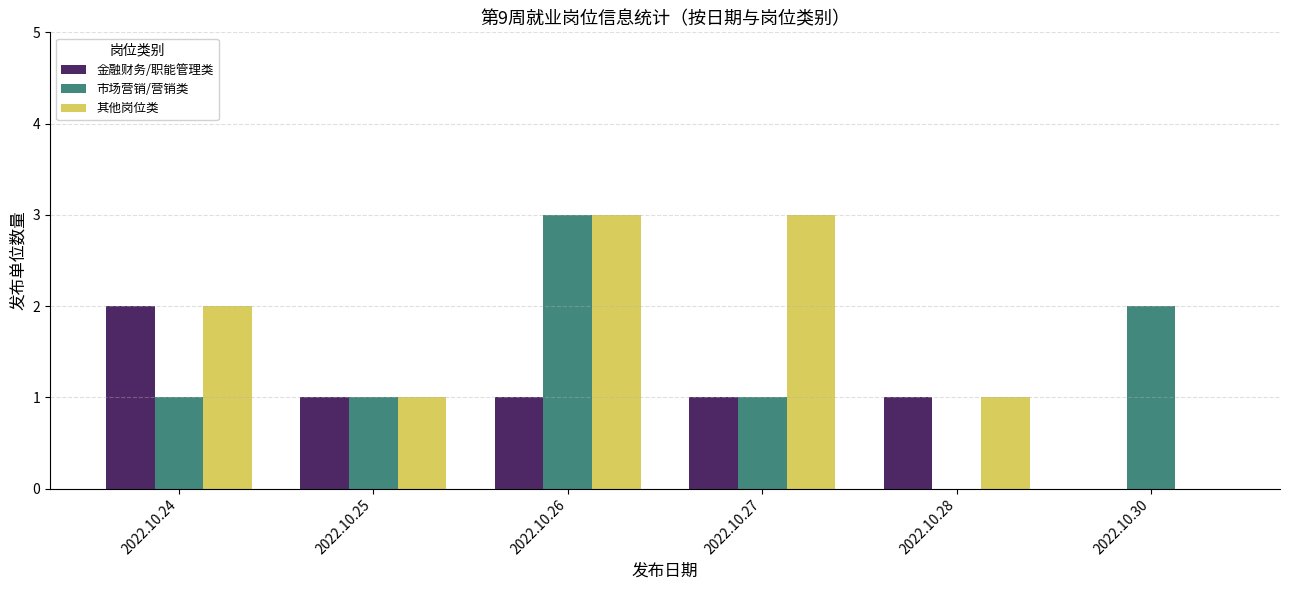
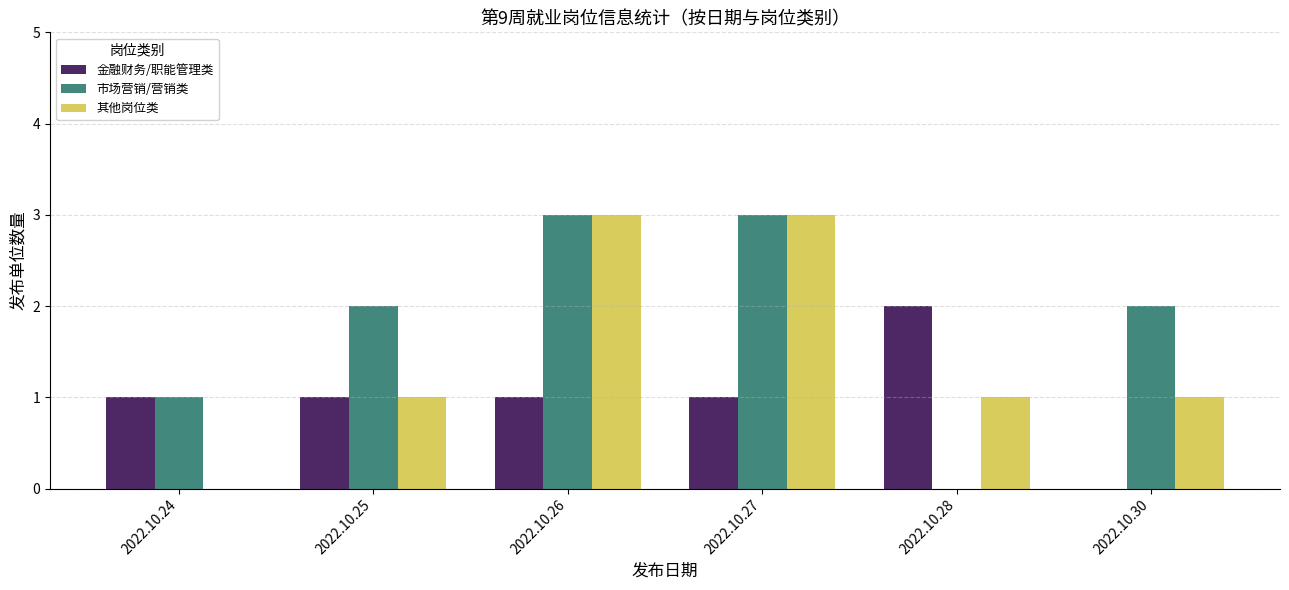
  {
    "金融财务/职能管理类": {
-     "2022.10.24": 2,
+     "2022.10.24": 1,
      "2022.10.25": 1,
      "2022.10.26": 1,
      "2022.10.27": 1,
-     "2022.10.28": 1,
+     "2022.10.28": 2,
      "2022.10.30": 0
    },
    "市场营销/营销类": {
      "2022.10.24": 1,
-     "2022.10.25": 1,
+     "2022.10.25": 2,
      "2022.10.26": 3,
-     "2022.10.27": 1,
+     "2022.10.27": 3,
      "2022.10.28": 0,
      "2022.10.30": 2
    },
    "其他岗位类": {
-     "2022.10.24": 2,
+     "2022.10.24": 0,
      "2022.10.25": 1,
      "2022.10.26": 3,
      "2022.10.27": 3,
      "2022.10.28": 1,
-     "2022.10.30": 0
+     "2022.10.30": 1
    }
  }
